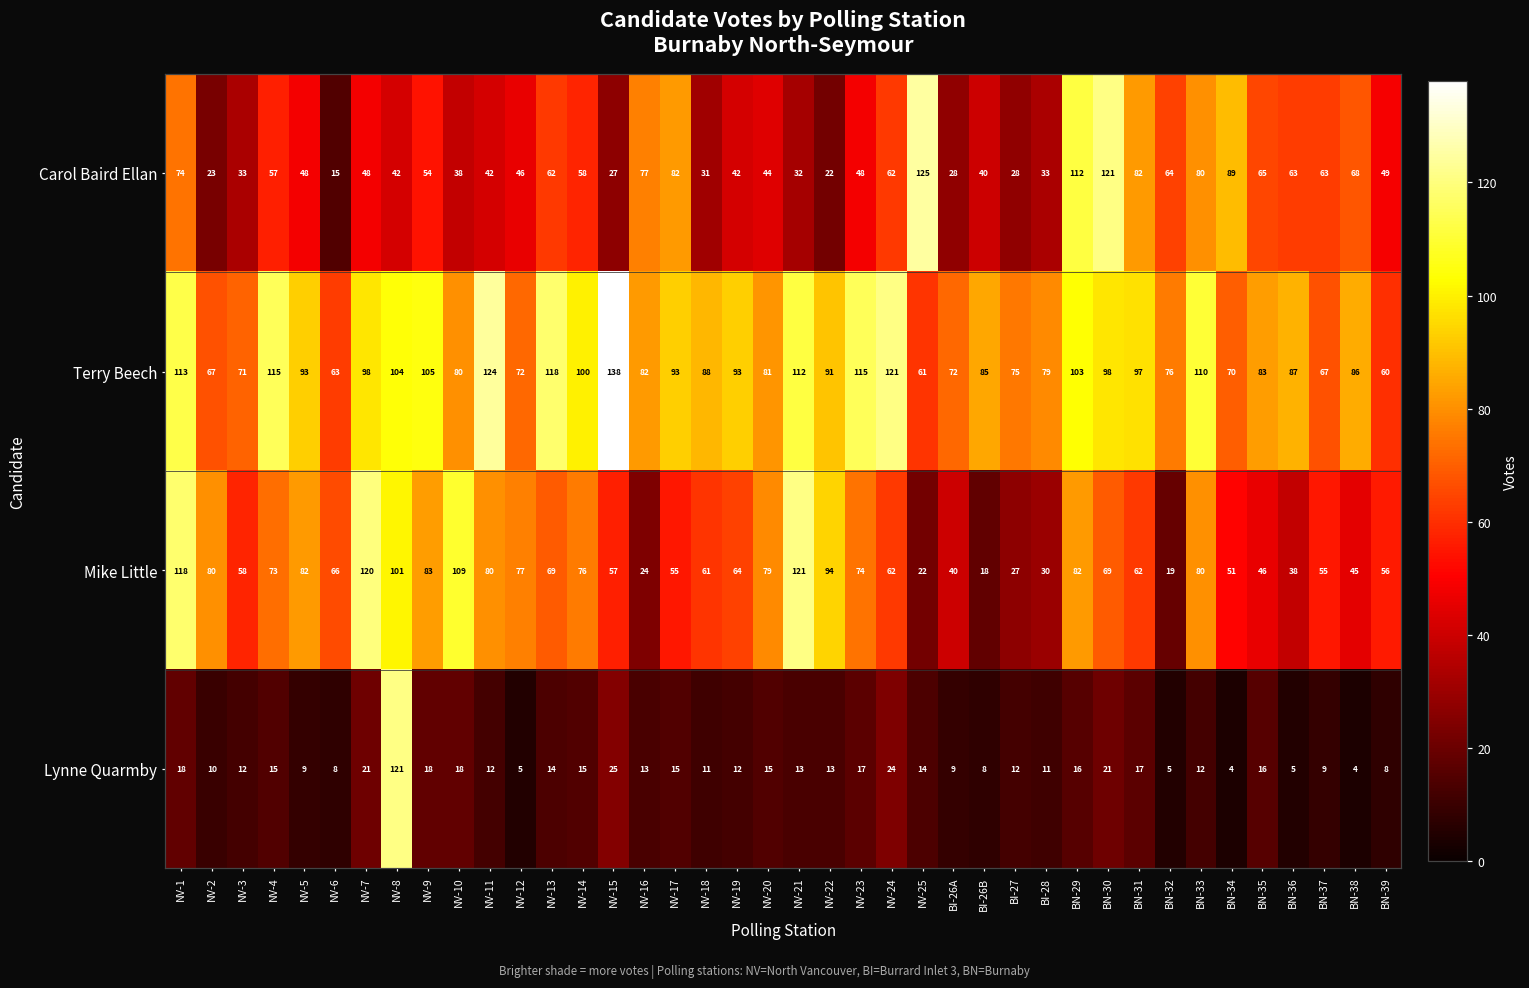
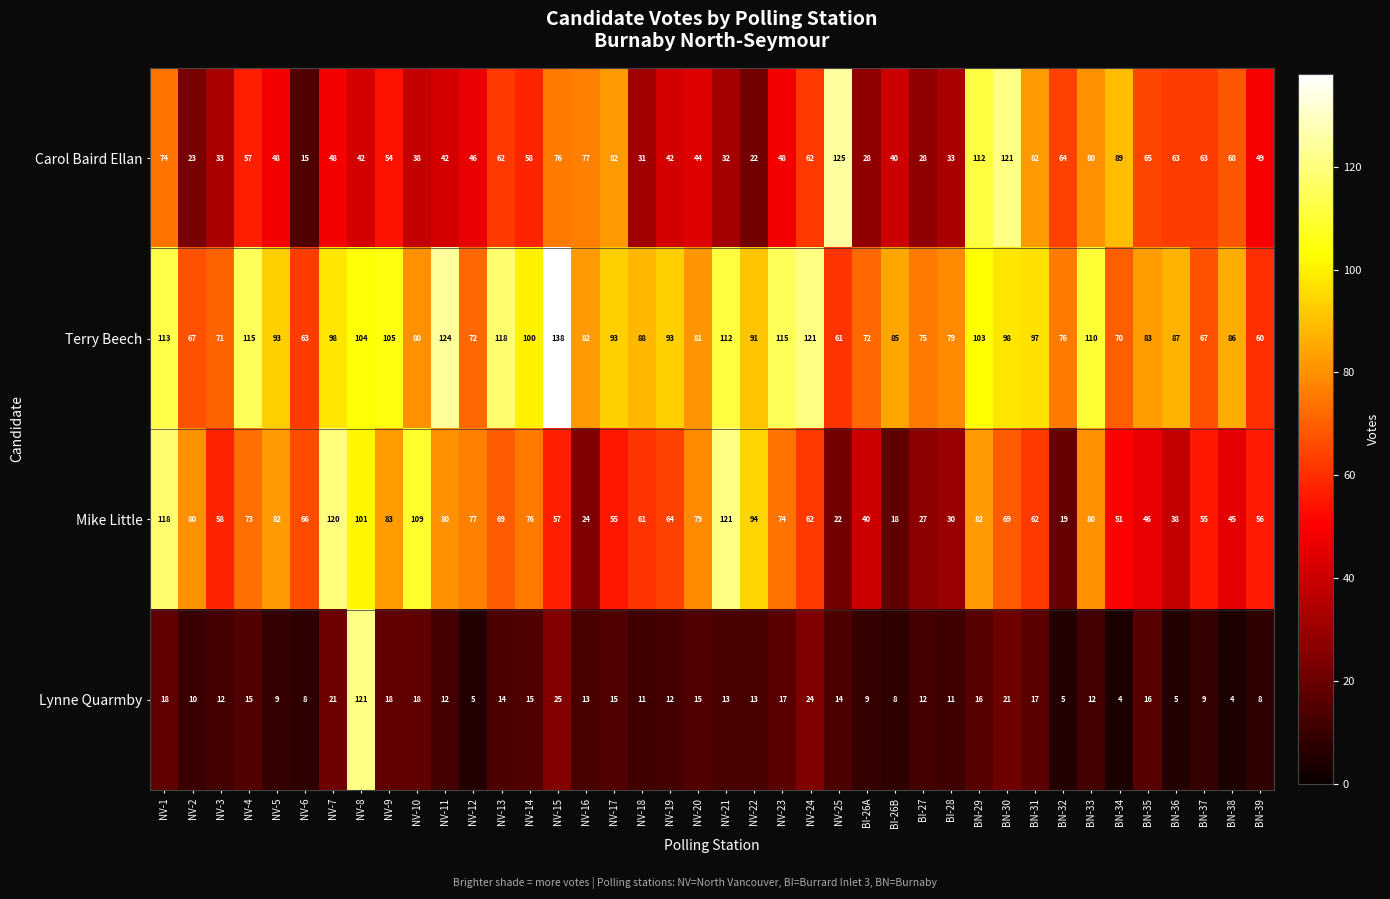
  {
    "Carol Baird Ellan": {
      "NV-1": 74,
      "NV-2": 23,
      "NV-3": 33,
      "NV-4": 57,
      "NV-5": 48,
      "NV-6": 15,
      "NV-7": 48,
      "NV-8": 42,
      "NV-9": 54,
      "NV-10": 38,
      "NV-11": 42,
      "NV-12": 46,
      "NV-13": 62,
      "NV-14": 58,
-     "NV-15": 27,
+     "NV-15": 76,
      "NV-16": 77,
      "NV-17": 82,
      "NV-18": 31,
      "NV-19": 42,
      "NV-20": 44,
      "NV-21": 32,
      "NV-22": 22,
      "NV-23": 48,
      "NV-24": 62,
      "NV-25": 125,
      "BI-26A": 28,
      "BI-26B": 40,
      "BI-27": 28,
      "BI-28": 33,
      "BN-29": 112,
      "BN-30": 121,
      "BN-31": 82,
      "BN-32": 64,
      "BN-33": 80,
      "BN-34": 89,
      "BN-35": 65,
      "BN-36": 63,
      "BN-37": 63,
      "BN-38": 68,
      "BN-39": 49
    },
    "Terry Beech": {
      "NV-1": 113,
      "NV-2": 67,
      "NV-3": 71,
      "NV-4": 115,
      "NV-5": 93,
      "NV-6": 63,
      "NV-7": 98,
      "NV-8": 104,
      "NV-9": 105,
      "NV-10": 80,
      "NV-11": 124,
      "NV-12": 72,
      "NV-13": 118,
      "NV-14": 100,
      "NV-15": 138,
      "NV-16": 82,
      "NV-17": 93,
      "NV-18": 88,
      "NV-19": 93,
      "NV-20": 81,
      "NV-21": 112,
      "NV-22": 91,
      "NV-23": 115,
      "NV-24": 121,
      "NV-25": 61,
      "BI-26A": 72,
      "BI-26B": 85,
      "BI-27": 75,
      "BI-28": 79,
      "BN-29": 103,
      "BN-30": 98,
      "BN-31": 97,
      "BN-32": 76,
      "BN-33": 110,
      "BN-34": 70,
      "BN-35": 83,
      "BN-36": 87,
      "BN-37": 67,
      "BN-38": 86,
      "BN-39": 60
    },
    "Mike Little": {
      "NV-1": 118,
      "NV-2": 80,
      "NV-3": 58,
      "NV-4": 73,
      "NV-5": 82,
      "NV-6": 66,
      "NV-7": 120,
      "NV-8": 101,
      "NV-9": 83,
      "NV-10": 109,
      "NV-11": 80,
      "NV-12": 77,
      "NV-13": 69,
      "NV-14": 76,
      "NV-15": 57,
      "NV-16": 24,
      "NV-17": 55,
      "NV-18": 61,
      "NV-19": 64,
      "NV-20": 79,
      "NV-21": 121,
      "NV-22": 94,
      "NV-23": 74,
      "NV-24": 62,
      "NV-25": 22,
      "BI-26A": 40,
      "BI-26B": 18,
      "BI-27": 27,
      "BI-28": 30,
      "BN-29": 82,
      "BN-30": 69,
      "BN-31": 62,
      "BN-32": 19,
      "BN-33": 80,
      "BN-34": 51,
      "BN-35": 46,
      "BN-36": 38,
      "BN-37": 55,
      "BN-38": 45,
      "BN-39": 56
    },
    "Lynne Quarmby": {
      "NV-1": 18,
      "NV-2": 10,
      "NV-3": 12,
      "NV-4": 15,
      "NV-5": 9,
      "NV-6": 8,
      "NV-7": 21,
      "NV-8": 121,
      "NV-9": 18,
      "NV-10": 18,
      "NV-11": 12,
      "NV-12": 5,
      "NV-13": 14,
      "NV-14": 15,
      "NV-15": 25,
      "NV-16": 13,
      "NV-17": 15,
      "NV-18": 11,
      "NV-19": 12,
      "NV-20": 15,
      "NV-21": 13,
      "NV-22": 13,
      "NV-23": 17,
      "NV-24": 24,
      "NV-25": 14,
      "BI-26A": 9,
      "BI-26B": 8,
      "BI-27": 12,
      "BI-28": 11,
      "BN-29": 16,
      "BN-30": 21,
      "BN-31": 17,
      "BN-32": 5,
      "BN-33": 12,
      "BN-34": 4,
      "BN-35": 16,
      "BN-36": 5,
      "BN-37": 9,
      "BN-38": 4,
      "BN-39": 8
    }
  }
